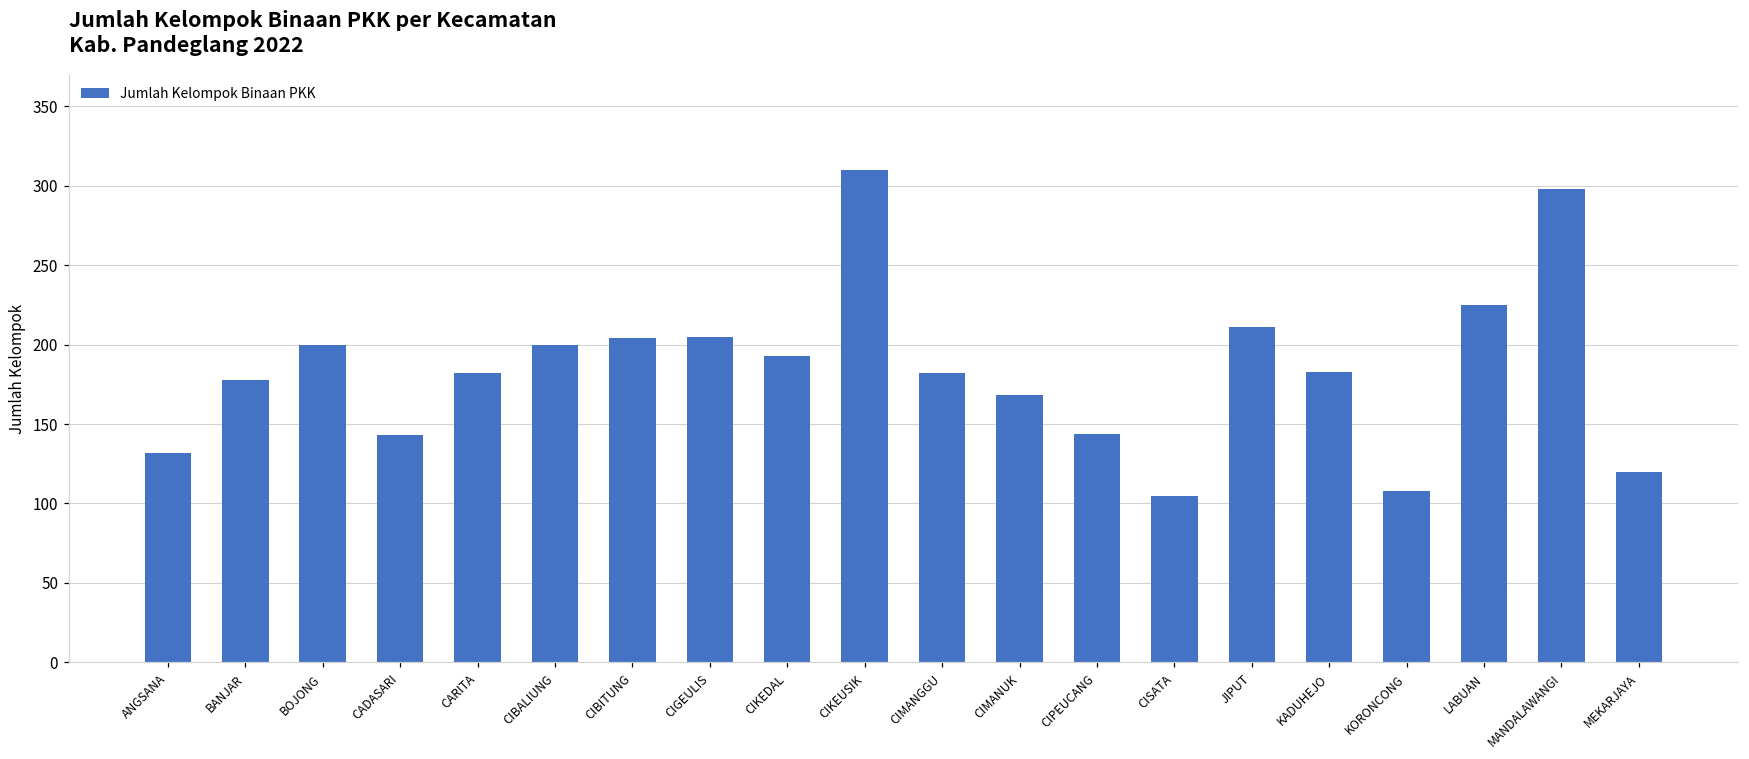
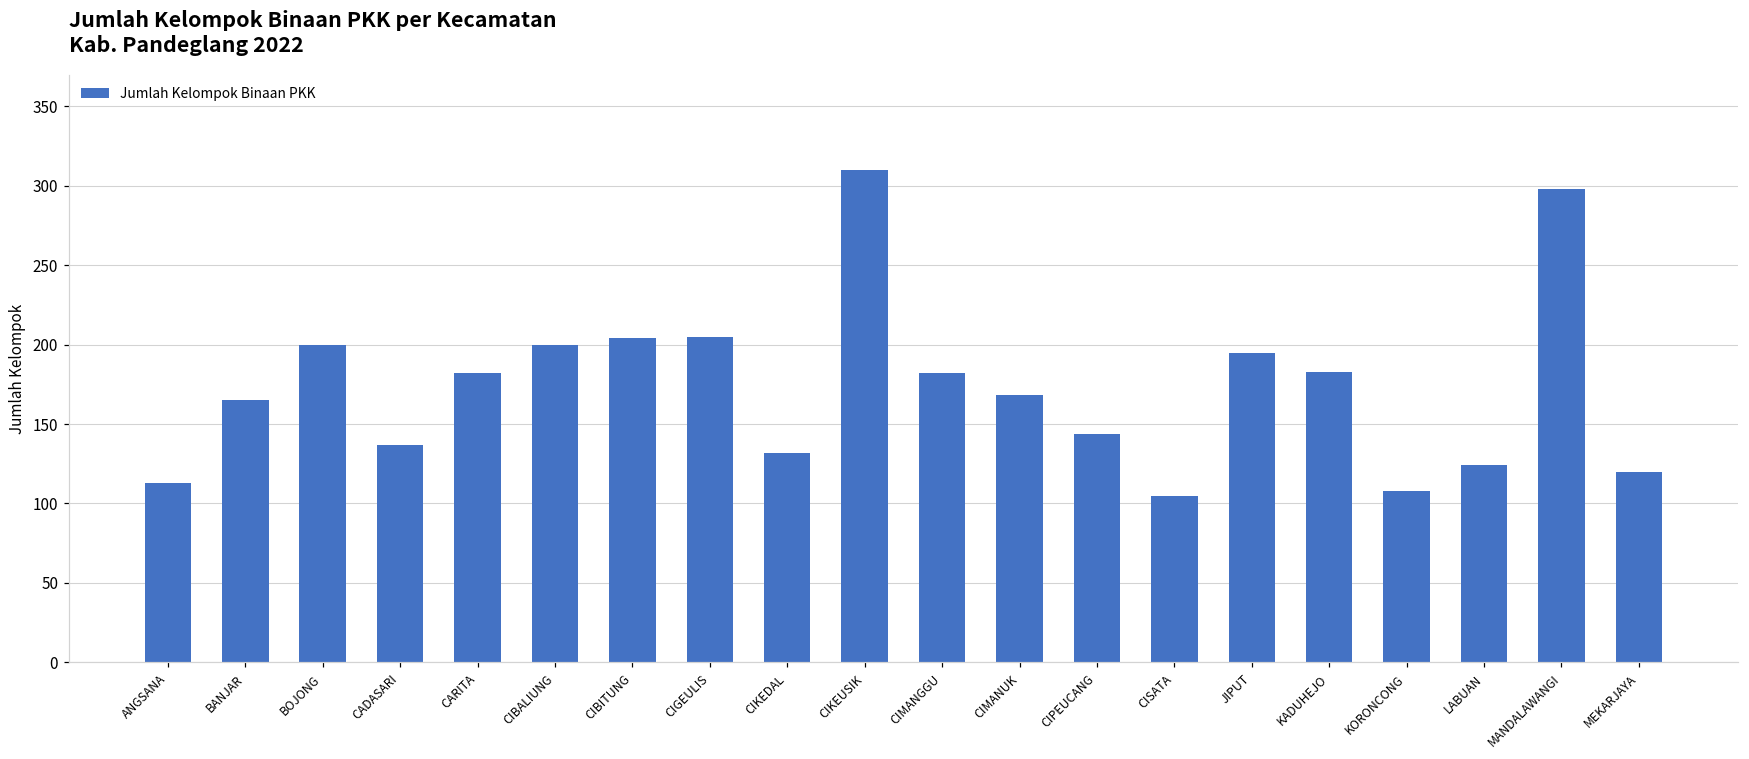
  {
-   "ANGSANA": 132,
-   "BANJAR": 178,
+   "ANGSANA": 113,
+   "BANJAR": 165,
    "BOJONG": 200,
-   "CADASARI": 143,
+   "CADASARI": 137,
    "CARITA": 182,
    "CIBALIUNG": 200,
    "CIBITUNG": 204,
    "CIGEULIS": 205,
-   "CIKEDAL": 193,
+   "CIKEDAL": 132,
    "CIKEUSIK": 310,
    "CIMANGGU": 182,
    "CIMANUK": 168,
    "CIPEUCANG": 144,
    "CISATA": 105,
-   "JIPUT": 211,
+   "JIPUT": 195,
    "KADUHEJO": 183,
    "KORONCONG": 108,
-   "LABUAN": 225,
+   "LABUAN": 124,
    "MANDALAWANGI": 298,
    "MEKARJAYA": 120
  }
